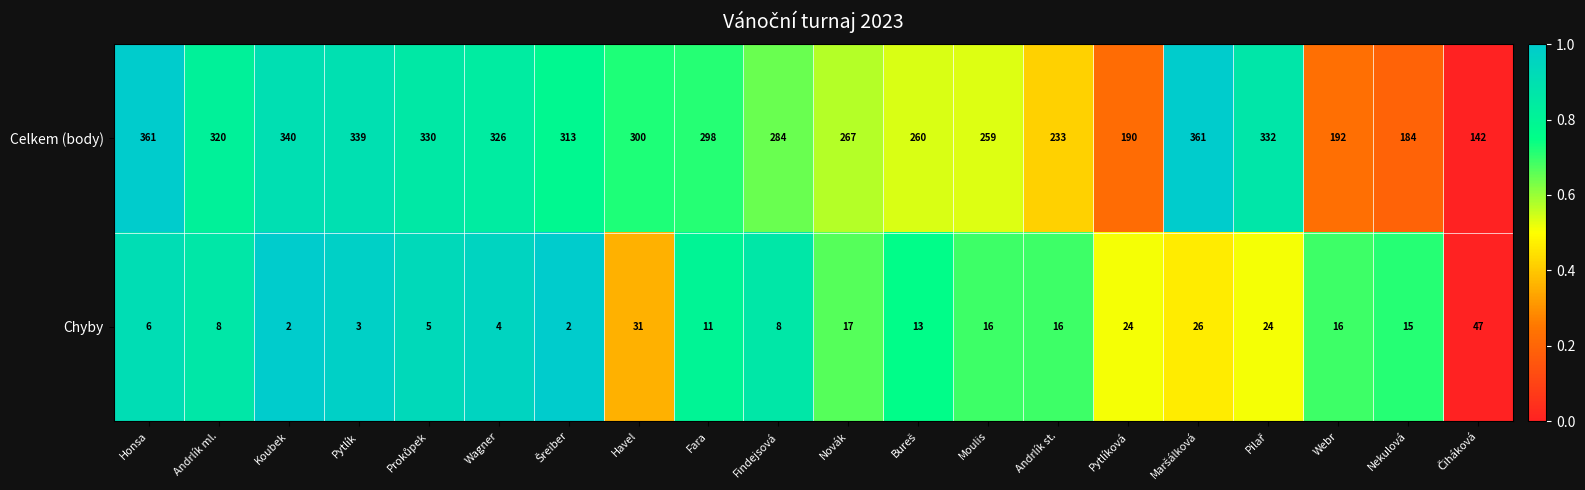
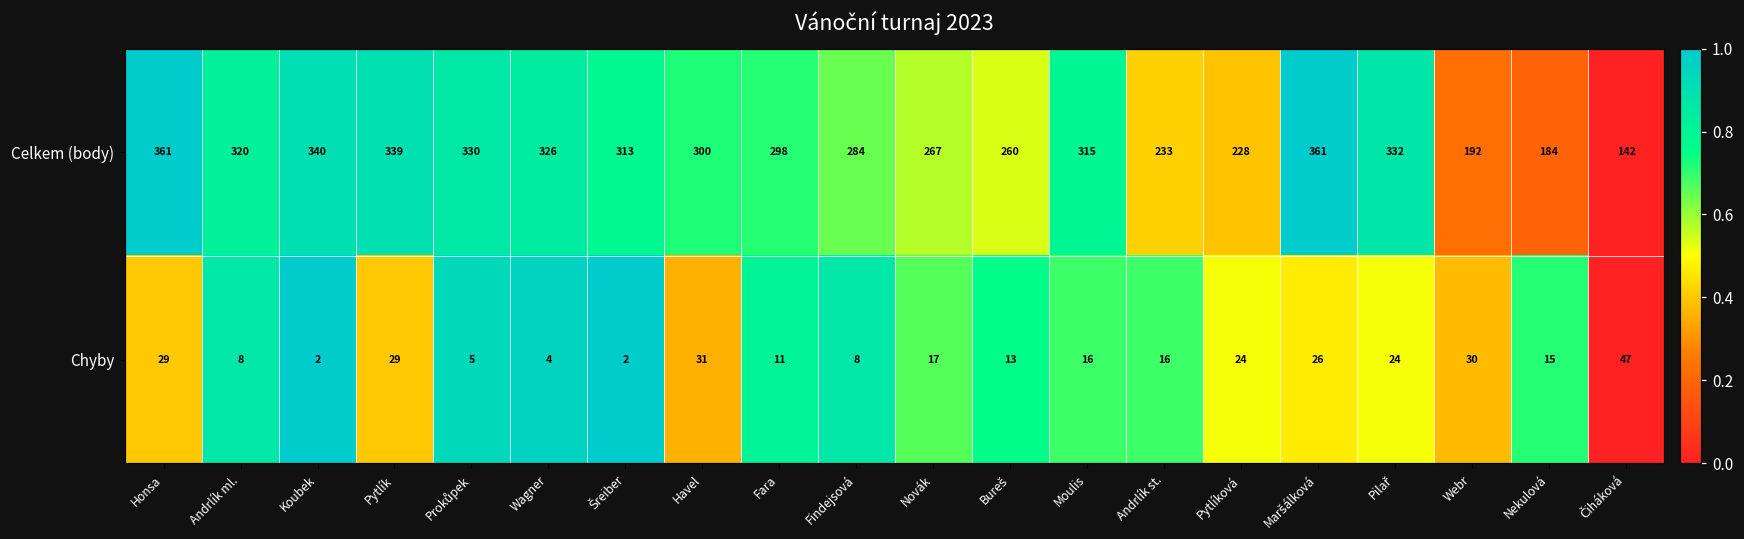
  {
    "Celkem (body)": {
      "Honsa": 361,
      "Andrlík ml.": 320,
      "Koubek": 340,
      "Pytlík": 339,
      "Prokůpek": 330,
      "Wagner": 326,
      "Šreiber": 313,
      "Havel": 300,
      "Fara": 298,
      "Findejsová": 284,
      "Novák": 267,
      "Bureš": 260,
-     "Moulis": 259,
+     "Moulis": 315,
      "Andrlík st.": 233,
-     "Pytlíková": 190,
+     "Pytlíková": 228,
      "Maršálková": 361,
      "Pilař": 332,
      "Webr": 192,
      "Nekulová": 184,
      "Čiháková": 142
    },
    "Chyby": {
-     "Honsa": 6,
+     "Honsa": 29,
      "Andrlík ml.": 8,
      "Koubek": 2,
-     "Pytlík": 3,
+     "Pytlík": 29,
      "Prokůpek": 5,
      "Wagner": 4,
      "Šreiber": 2,
      "Havel": 31,
      "Fara": 11,
      "Findejsová": 8,
      "Novák": 17,
      "Bureš": 13,
      "Moulis": 16,
      "Andrlík st.": 16,
      "Pytlíková": 24,
      "Maršálková": 26,
      "Pilař": 24,
-     "Webr": 16,
+     "Webr": 30,
      "Nekulová": 15,
      "Čiháková": 47
    }
  }
